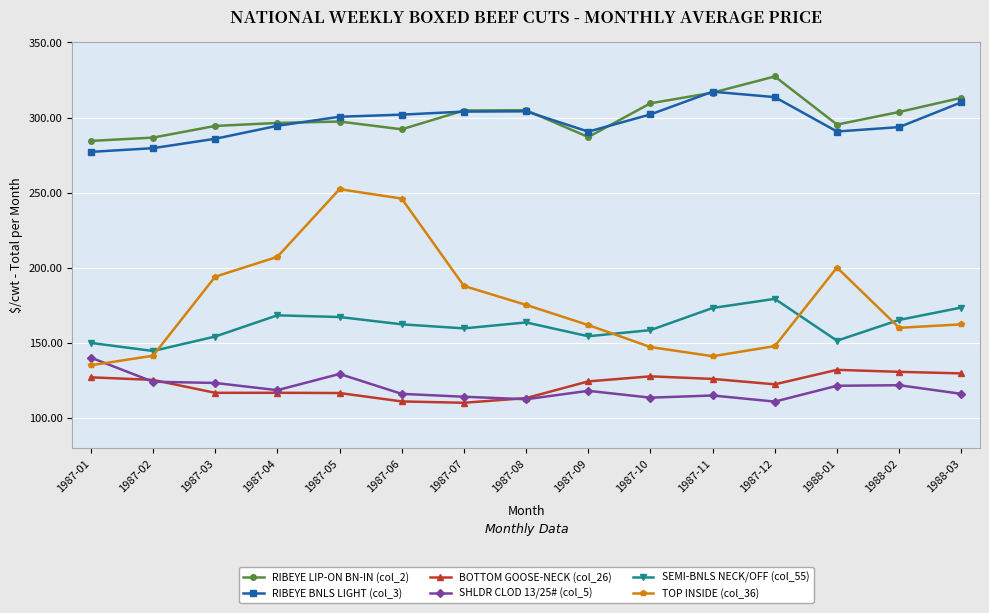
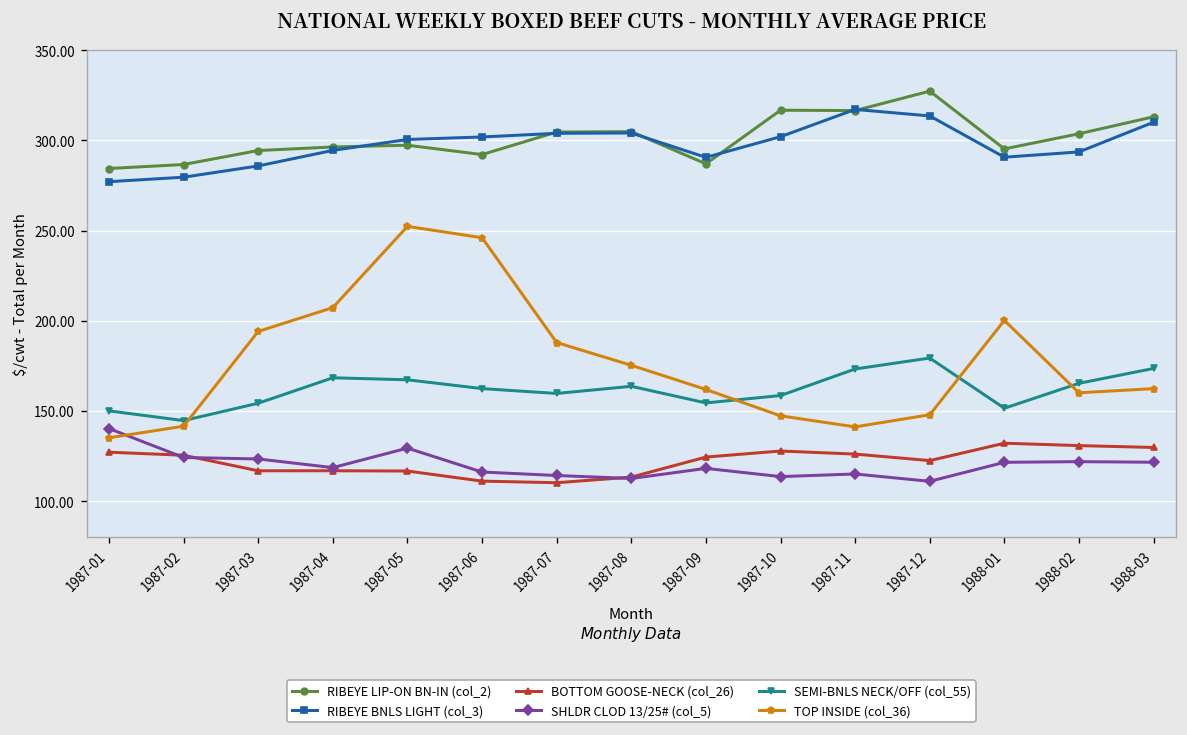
  {
    "RIBEYE LIP-ON BN-IN (col_2)": {
      "1987-01": 284,
      "1987-02": 287,
      "1987-03": 294,
      "1987-04": 296,
      "1987-05": 297,
      "1987-06": 292,
      "1987-09": 287,
-     "1987-10": 309,
+     "1987-10": 317,
      "1987-12": 327,
      "1988-01": 295,
      "1988-02": 304,
      "1988-03": 313
    },
    "BOTTOM GOOSE-NECK (col_26)": {
      "1987-01": 127,
      "1987-03": 117,
      "1987-04": 117,
      "1987-05": 117,
      "1987-06": 111,
      "1987-07": 110,
      "1987-09": 125,
      "1987-10": 128,
      "1987-11": 126,
      "1987-12": 123,
      "1988-01": 132,
      "1988-02": 131,
      "1988-03": 130
    },
    "SHLDR CLOD 13/25# (col_5)": {
      "1987-01": 140,
      "1987-03": 124,
      "1987-04": 119,
      "1987-05": 130,
      "1987-06": 116,
      "1987-07": 114,
      "1987-09": 118,
      "1987-10": 114,
      "1987-11": 115,
      "1987-12": 111,
      "1988-01": 122,
      "1988-02": 122,
-     "1988-03": 116
+     "1988-03": 122
    },
    "TOP INSIDE (col_36)": {
      "1987-01": 135,
      "1987-02": 142,
      "1987-03": 194,
      "1987-04": 207,
      "1987-05": 252,
      "1987-06": 246,
      "1987-07": 188,
      "1987-08": 175,
      "1987-09": 162,
      "1987-10": 147,
      "1987-11": 141,
      "1987-12": 148,
      "1988-01": 200,
      "1988-02": 160,
      "1988-03": 162
    }
  }
